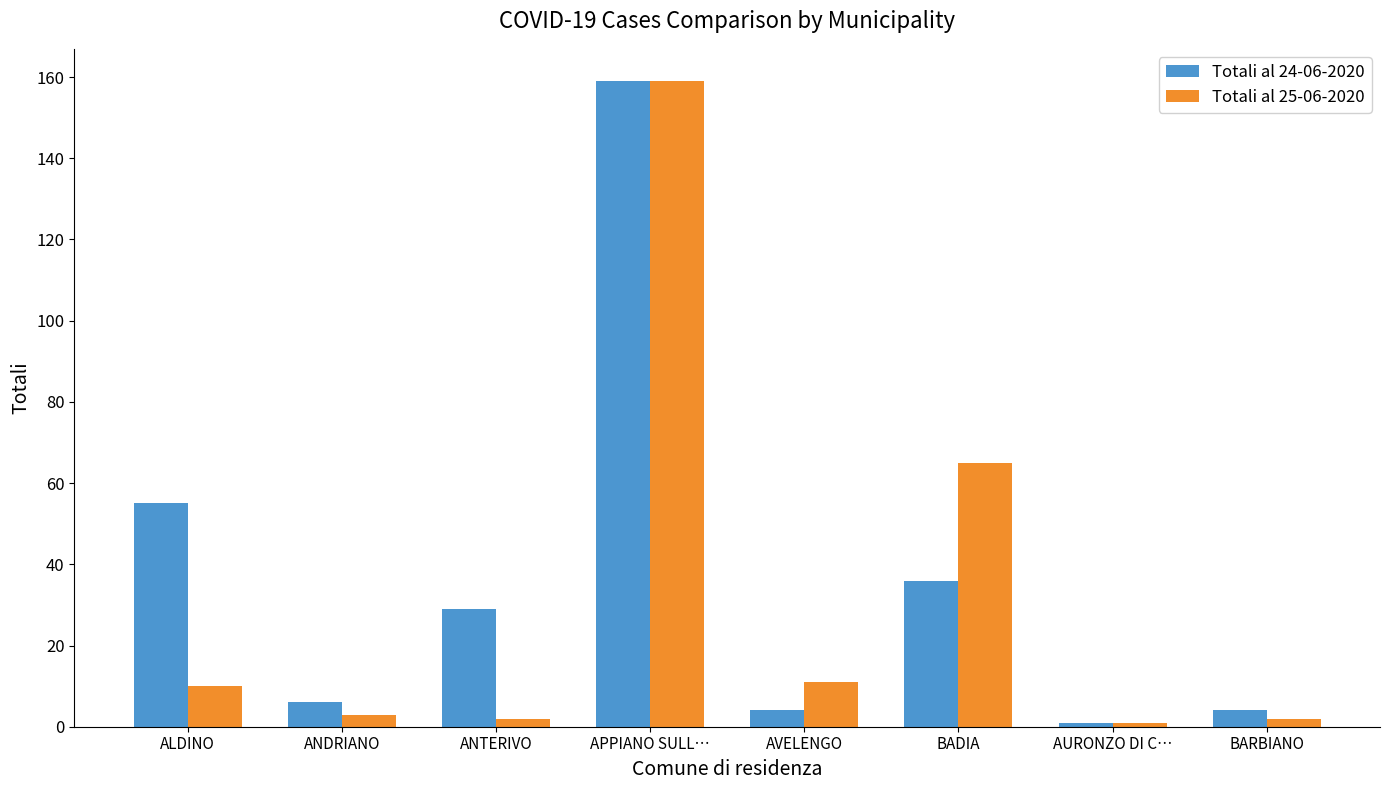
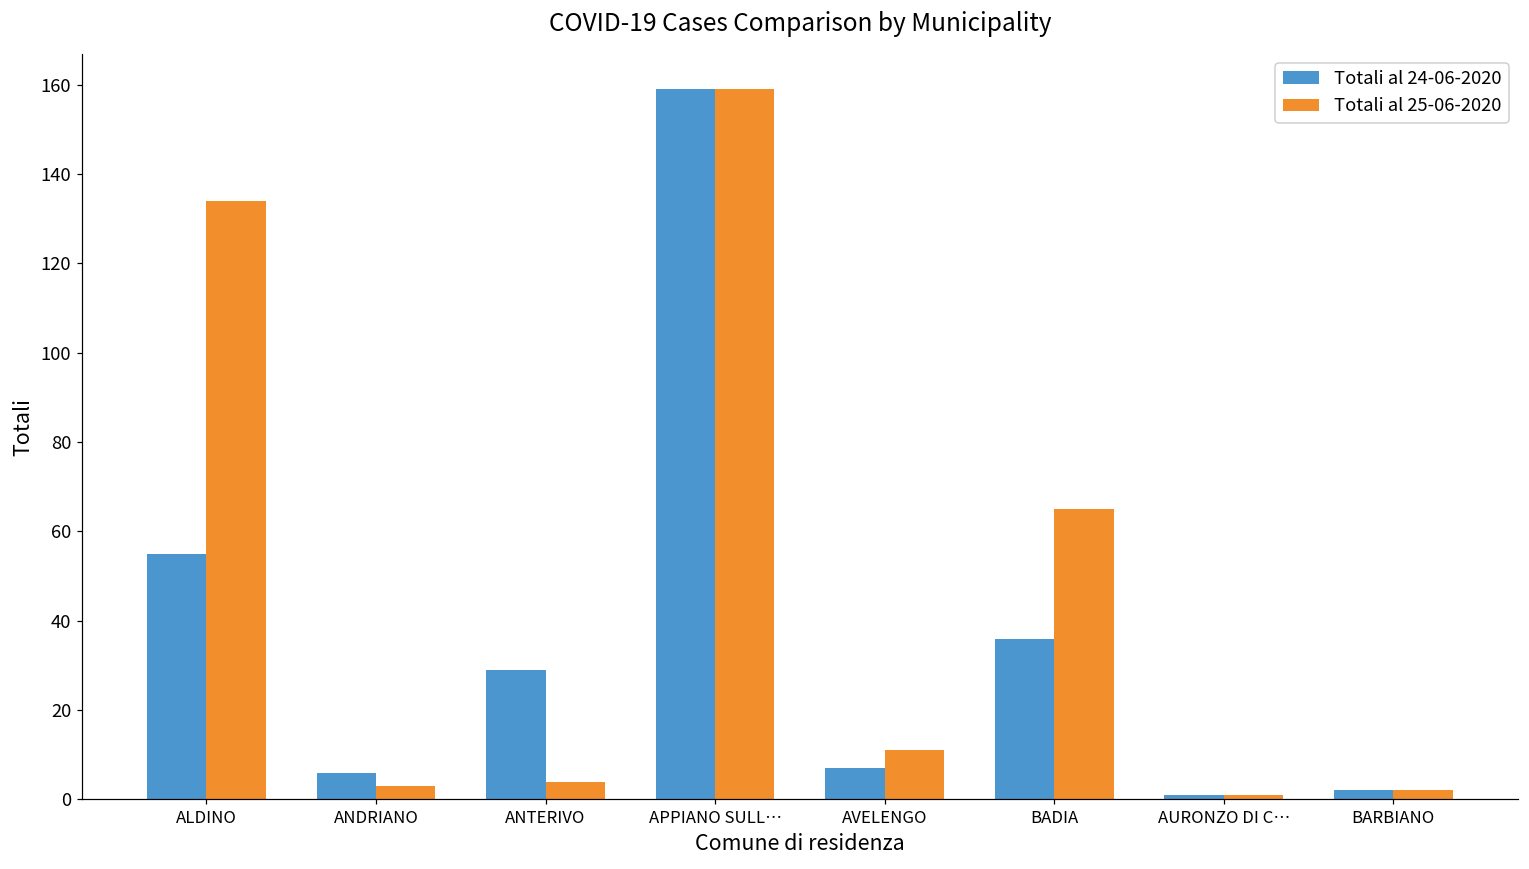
  {
    "Totali al 24-06-2020": {
      "ALDINO": 55,
      "ANDRIANO": 6,
      "ANTERIVO": 29,
      "APPIANO SULL…": 159,
-     "AVELENGO": 4,
+     "AVELENGO": 7,
      "BADIA": 36,
      "AURONZO DI C…": 1,
-     "BARBIANO": 4
+     "BARBIANO": 2
    },
    "Totali al 25-06-2020": {
-     "ALDINO": 10,
+     "ALDINO": 134,
      "ANDRIANO": 3,
-     "ANTERIVO": 2,
+     "ANTERIVO": 4,
      "APPIANO SULL…": 159,
      "AVELENGO": 11,
      "BADIA": 65,
      "AURONZO DI C…": 1,
      "BARBIANO": 2
    }
  }
